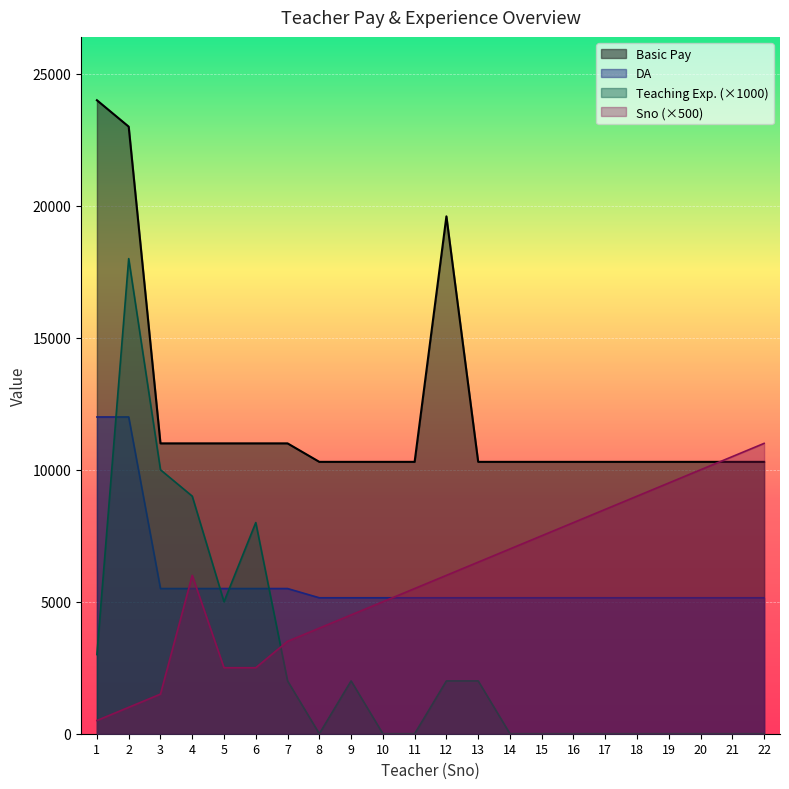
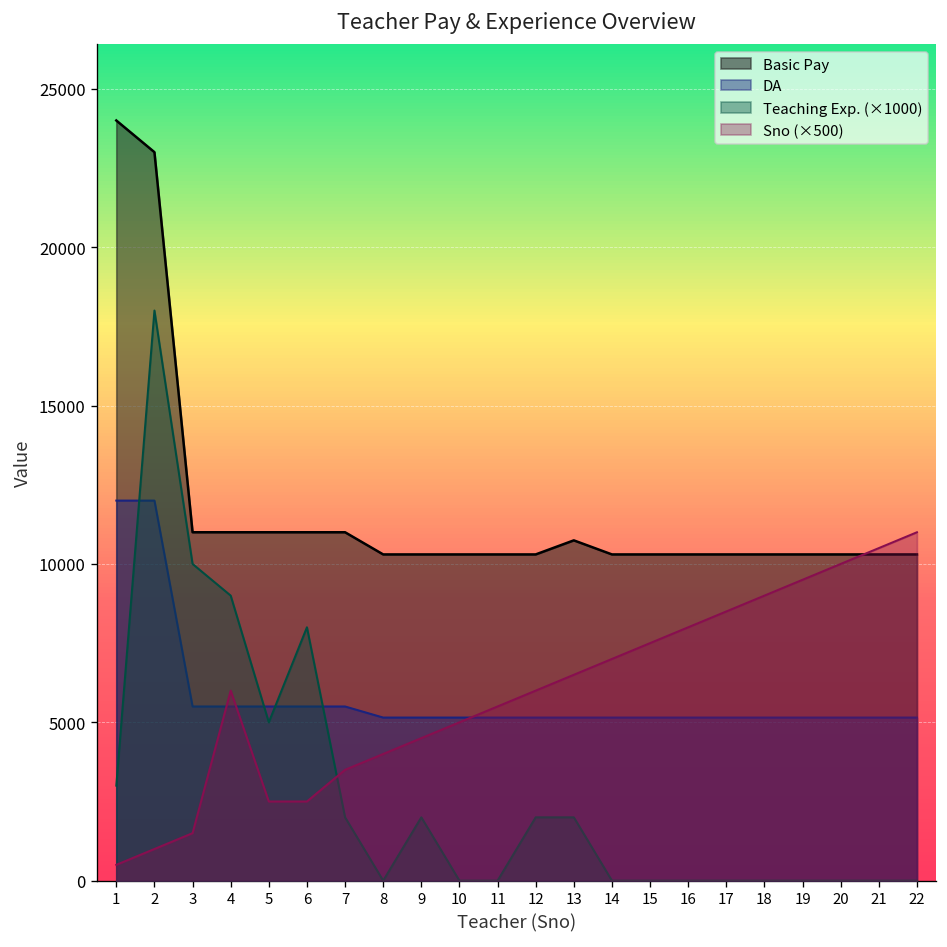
  {
    "Basic Pay": {
      "1": 24000,
      "2": 23000,
      "3": 11000,
      "4": 11000,
      "5": 11000,
      "6": 11000,
      "7": 11000,
      "8": 10300,
      "9": 10300,
      "10": 10300,
      "11": 10300,
-     "12": 19600,
-     "13": 10300,
+     "12": 10300,
+     "13": 10700,
      "14": 10300,
      "15": 10300,
      "16": 10300,
      "17": 10300,
      "18": 10300,
      "19": 10300,
      "20": 10300,
      "21": 10300,
      "22": 10300
    },
    "Sno (×500)": {
      "1": 500,
      "2": 1000,
      "3": 1500,
      "4": 6000,
      "5": 2500,
      "6": 2500,
      "7": 3500,
      "8": 4000,
      "9": 4500,
      "10": 5000,
      "11": 5500,
      "12": 6000,
      "13": 6500,
      "14": 7000,
      "15": 7500,
      "16": 8000,
      "17": 8500,
      "18": 9000,
      "19": 9500,
      "20": 10000,
      "21": 10500,
      "22": 11000
    }
  }
